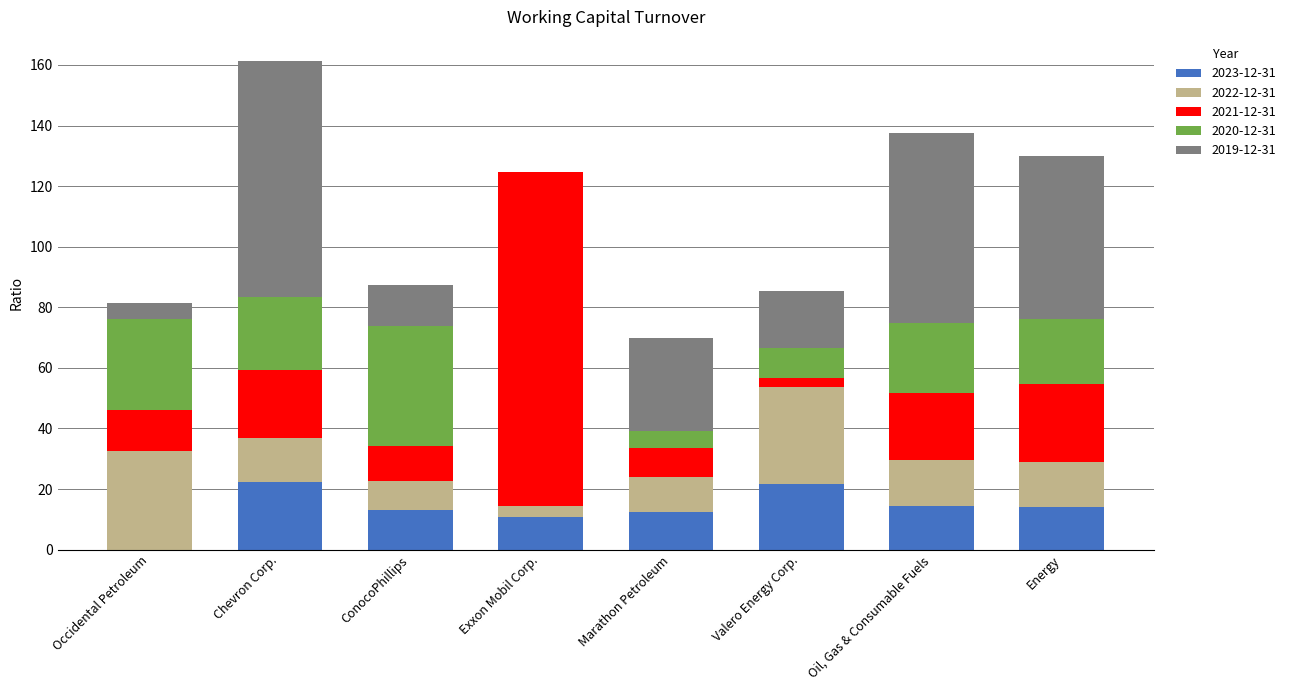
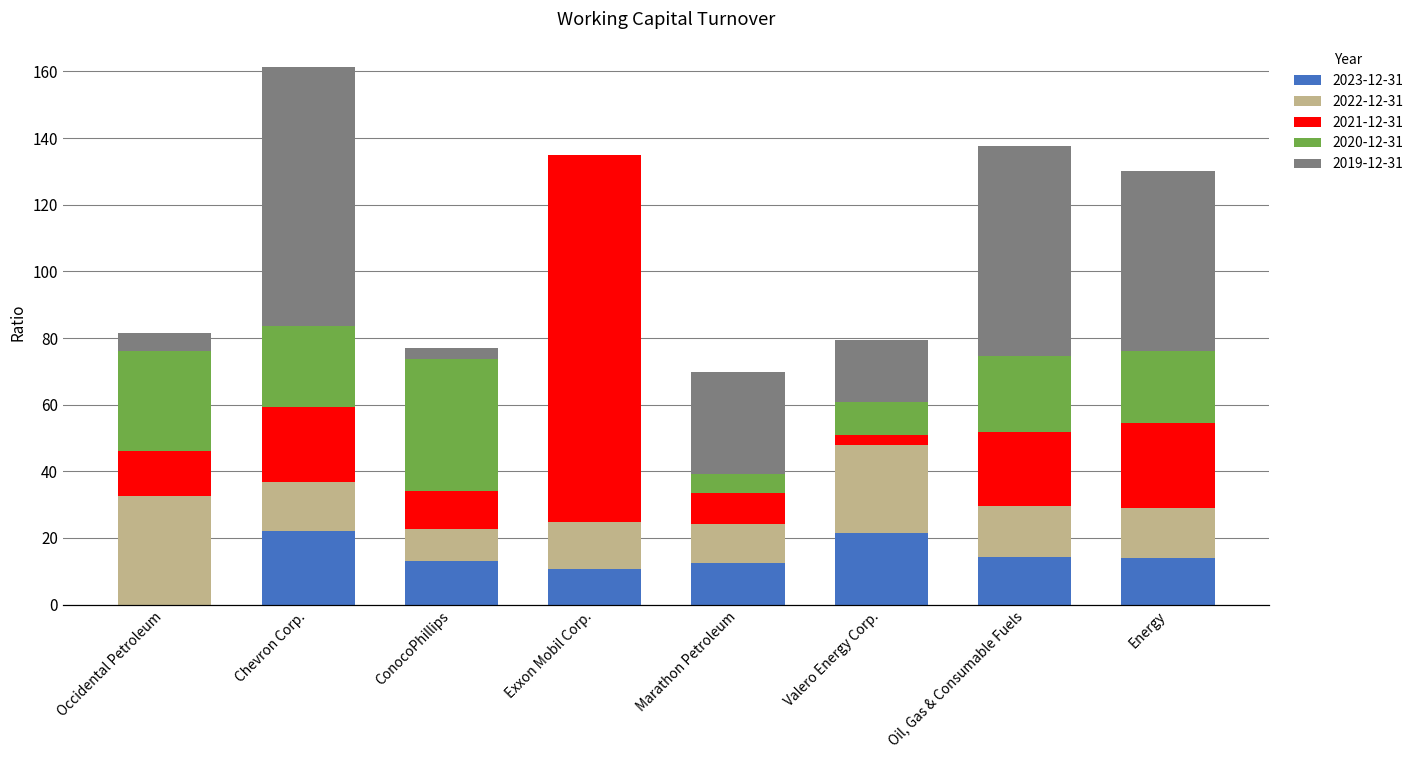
  {
    "2023-12-31": {
      "Occidental Petroleum": 0,
      "Chevron Corp.": 22,
      "ConocoPhillips": 13,
      "Exxon Mobil Corp.": 11,
      "Marathon Petroleum": 12,
      "Valero Energy Corp.": 22,
      "Oil, Gas & Consumable Fuels": 14,
      "Energy": 14
    },
    "2022-12-31": {
      "Occidental Petroleum": 32,
      "Chevron Corp.": 15,
      "ConocoPhillips": 10,
-     "Exxon Mobil Corp.": 4,
+     "Exxon Mobil Corp.": 14,
      "Marathon Petroleum": 12,
-     "Valero Energy Corp.": 32,
+     "Valero Energy Corp.": 26,
      "Oil, Gas & Consumable Fuels": 15,
      "Energy": 15
    },
    "2021-12-31": {
      "Occidental Petroleum": 14,
      "Chevron Corp.": 22,
      "ConocoPhillips": 11,
      "Exxon Mobil Corp.": 110,
      "Marathon Petroleum": 10,
      "Valero Energy Corp.": 3,
      "Oil, Gas & Consumable Fuels": 22,
      "Energy": 26
    },
    "2020-12-31": {
      "Occidental Petroleum": 30,
      "Chevron Corp.": 24,
      "ConocoPhillips": 40,
      "Exxon Mobil Corp.": 0,
      "Marathon Petroleum": 6,
      "Valero Energy Corp.": 10,
      "Oil, Gas & Consumable Fuels": 23,
      "Energy": 22
    },
    "2019-12-31": {
      "Occidental Petroleum": 5,
      "Chevron Corp.": 78,
-     "ConocoPhillips": 14,
+     "ConocoPhillips": 3,
      "Exxon Mobil Corp.": 0,
      "Marathon Petroleum": 31,
      "Valero Energy Corp.": 19,
      "Oil, Gas & Consumable Fuels": 63,
      "Energy": 54
    }
  }
